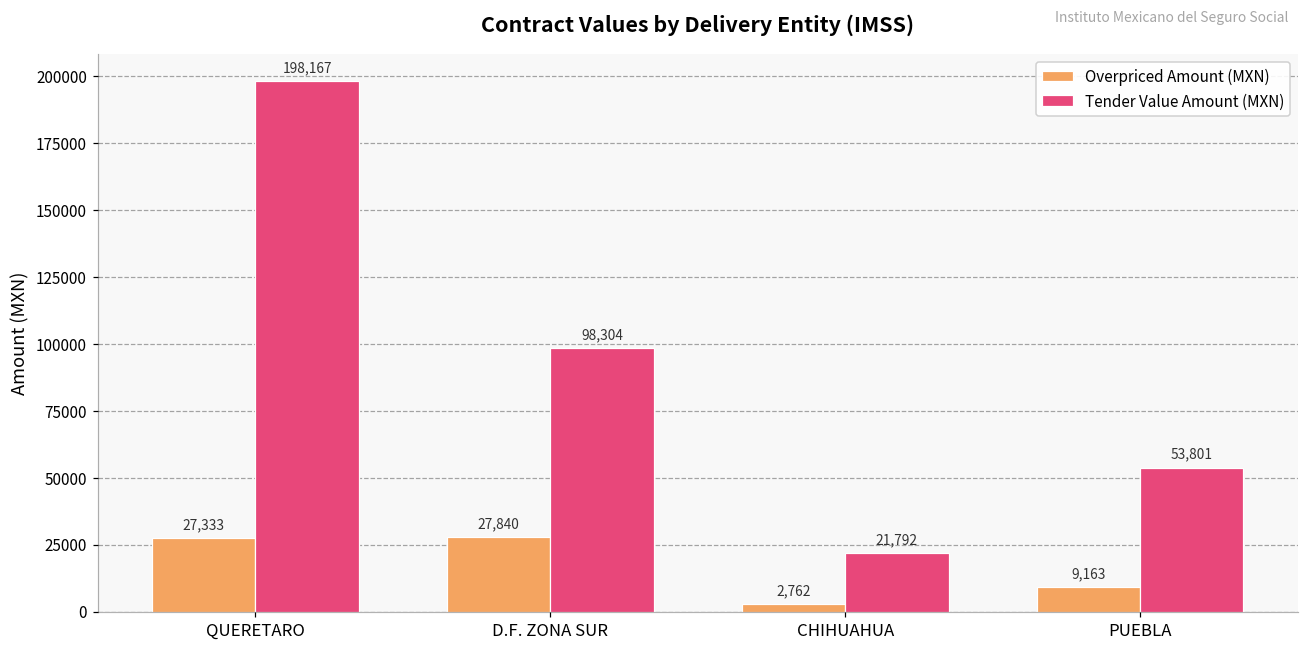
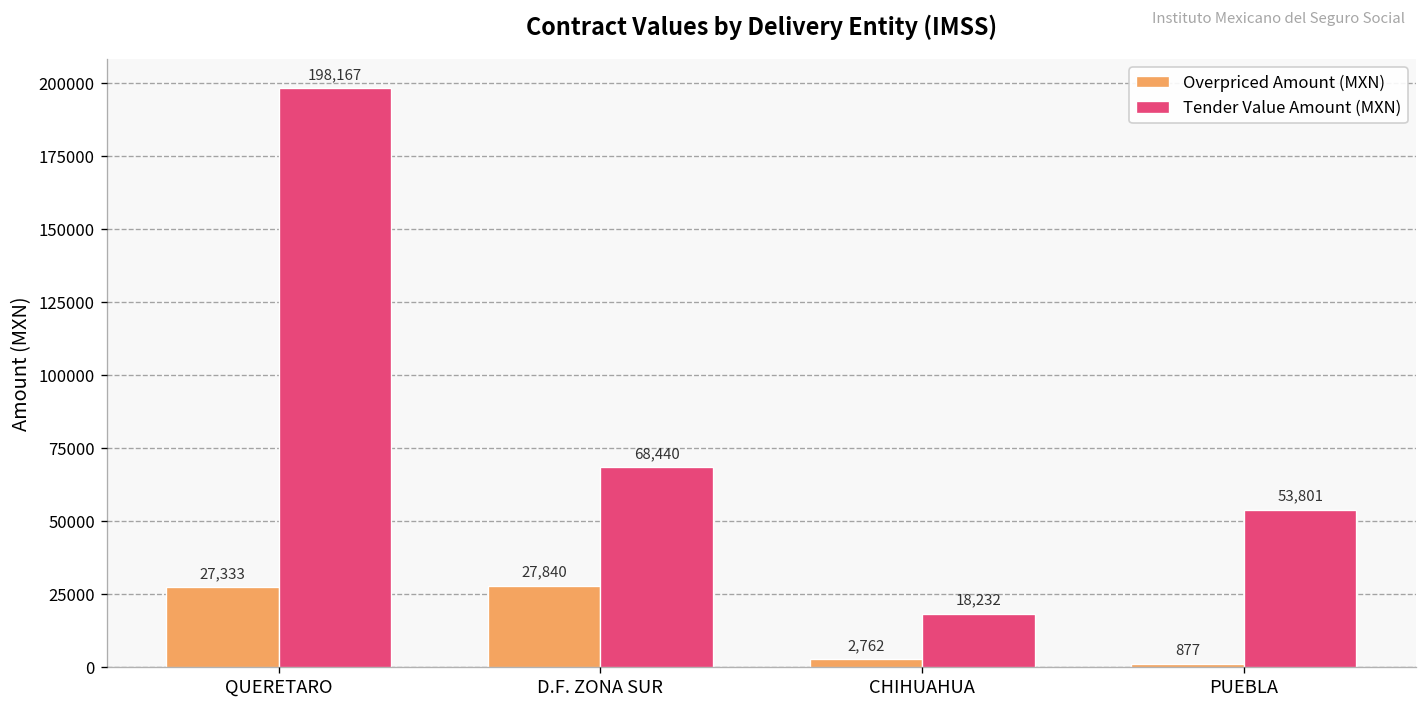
  {
    "Overpriced Amount (MXN)": {
      "QUERETARO": "27,333",
      "D.F. ZONA SUR": "27,840",
      "CHIHUAHUA": "2,762",
-     "PUEBLA": "9,163"
+     "PUEBLA": "877"
    },
    "Tender Value Amount (MXN)": {
      "QUERETARO": "198,167",
-     "D.F. ZONA SUR": "98,304",
-     "CHIHUAHUA": "21,792",
+     "D.F. ZONA SUR": "68,440",
+     "CHIHUAHUA": "18,232",
      "PUEBLA": "53,801"
    }
  }
